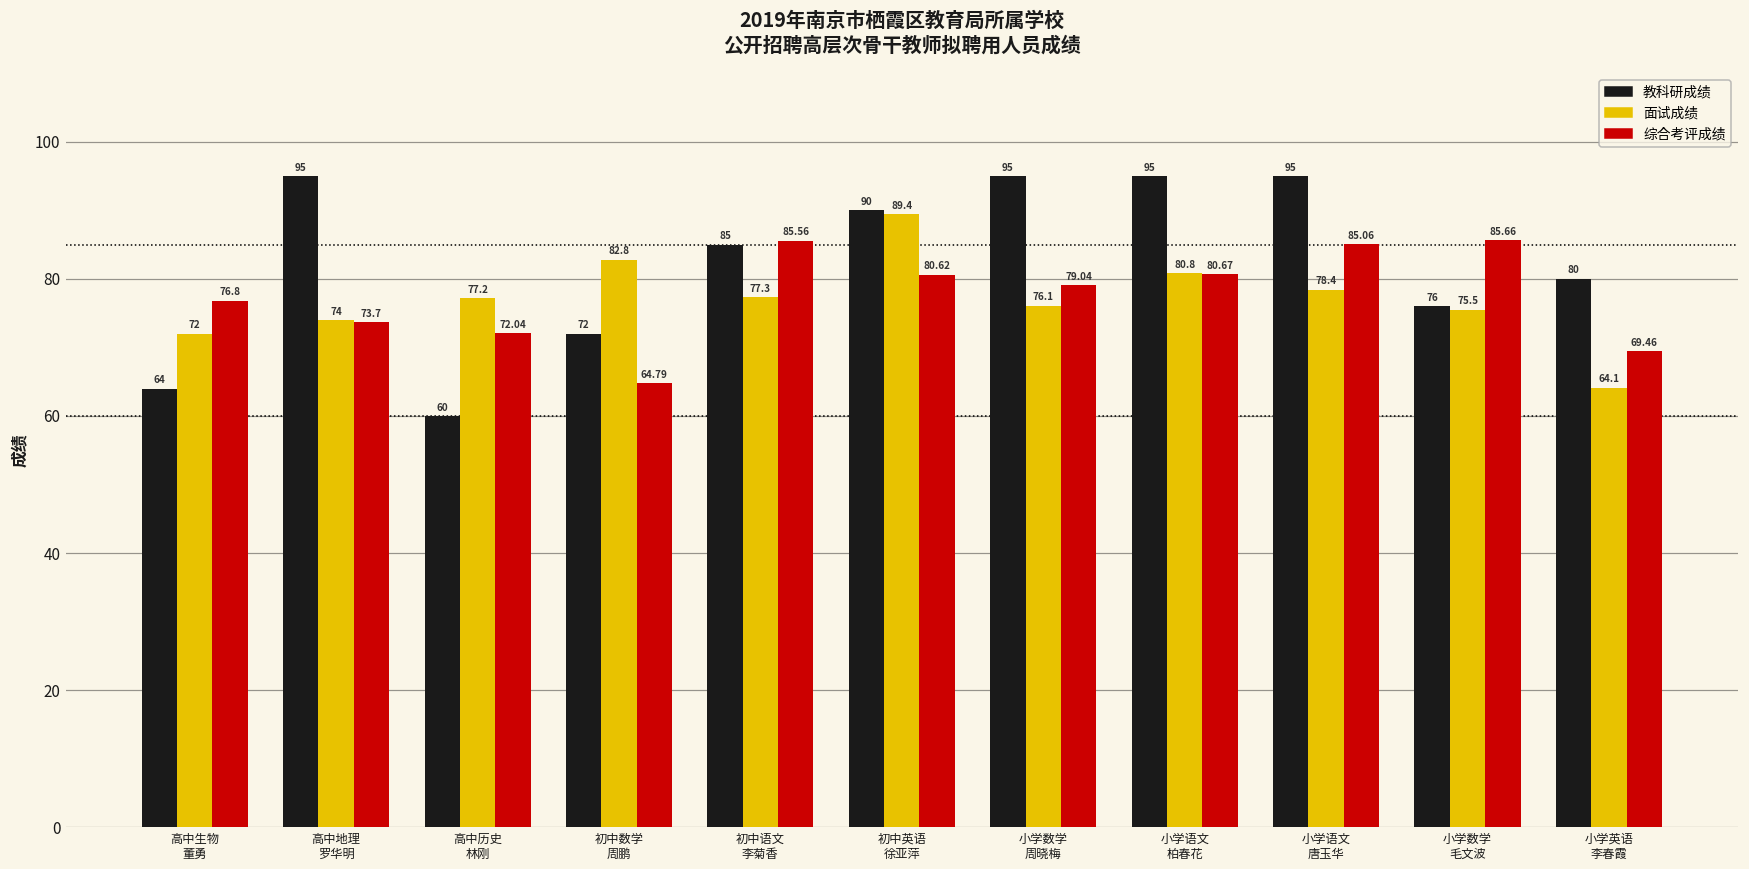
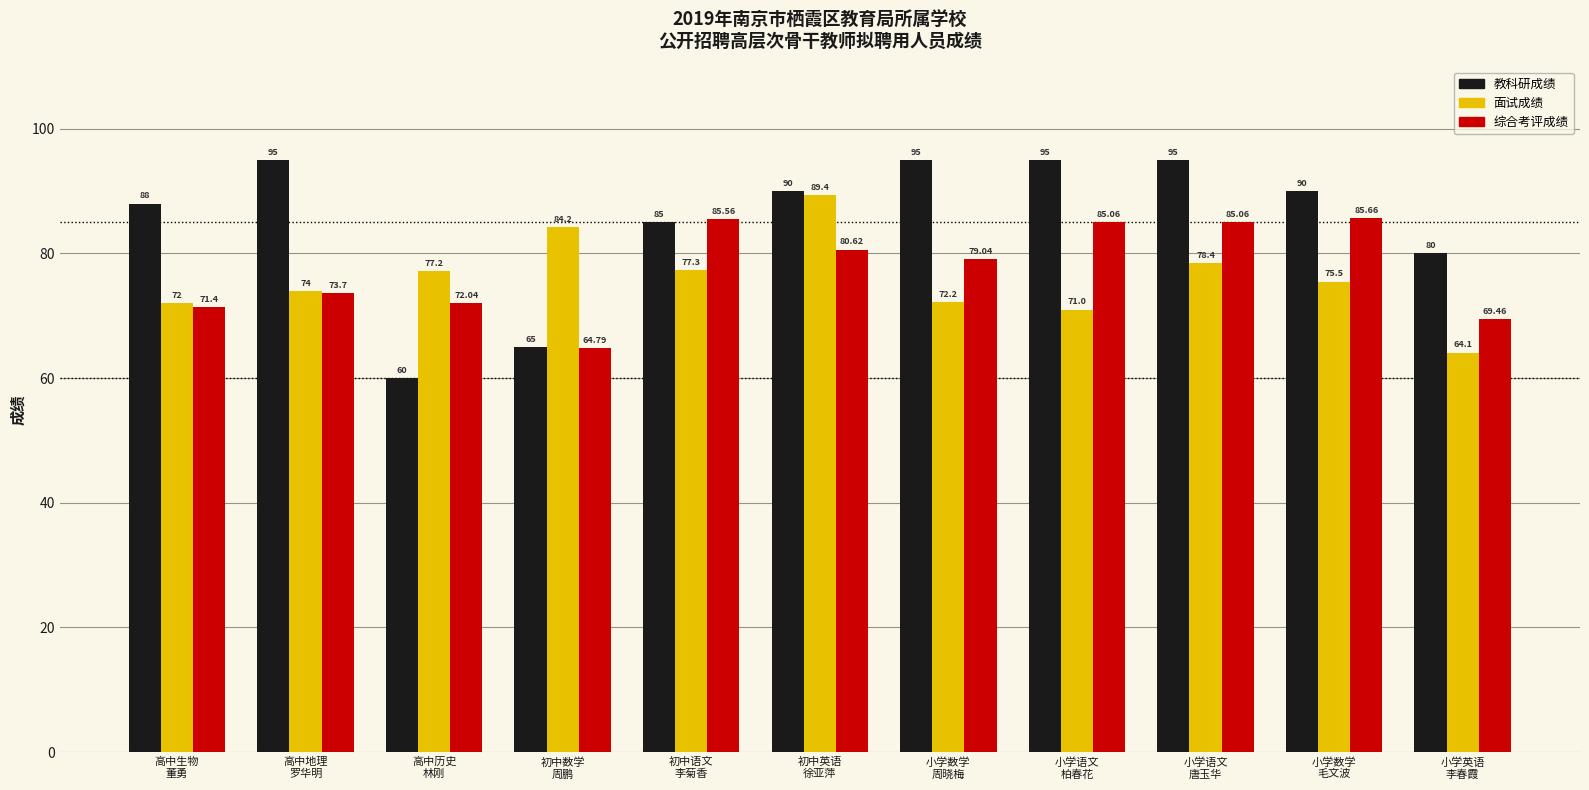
  {
    "教科研成绩": {
-     "高中生物 董勇": 64,
+     "高中生物 董勇": 88,
      "高中地理 罗华明": 95,
      "高中历史 林刚": 60,
-     "初中数学 周鹏": 72,
+     "初中数学 周鹏": 65,
      "初中语文 李菊香": 85,
      "初中英语 徐亚萍": 90,
      "小学数学 周晓梅": 95,
      "小学语文 柏春花": 95,
      "小学语文 唐玉华": 95,
-     "小学数学 毛文波": 76,
+     "小学数学 毛文波": 90,
      "小学英语 李春霞": 80
    },
    "面试成绩": {
      "高中生物 董勇": 72,
      "高中地理 罗华明": 74,
      "高中历史 林刚": 77.2,
-     "初中数学 周鹏": 82.8,
+     "初中数学 周鹏": 84.2,
      "初中语文 李菊香": 77.3,
      "初中英语 徐亚萍": 89.4,
-     "小学数学 周晓梅": 76.1,
-     "小学语文 柏春花": 80.8,
+     "小学数学 周晓梅": 72.2,
+     "小学语文 柏春花": 71.0,
      "小学语文 唐玉华": 78.4,
      "小学数学 毛文波": 75.5,
      "小学英语 李春霞": 64.1
    },
    "综合考评成绩": {
-     "高中生物 董勇": 76.8,
+     "高中生物 董勇": 71.4,
      "高中地理 罗华明": 73.7,
      "高中历史 林刚": 72.04,
      "初中数学 周鹏": 64.79,
      "初中语文 李菊香": 85.56,
      "初中英语 徐亚萍": 80.62,
      "小学数学 周晓梅": 79.04,
-     "小学语文 柏春花": 80.67,
+     "小学语文 柏春花": 85.06,
      "小学语文 唐玉华": 85.06,
      "小学数学 毛文波": 85.66,
      "小学英语 李春霞": 69.46
    }
  }
